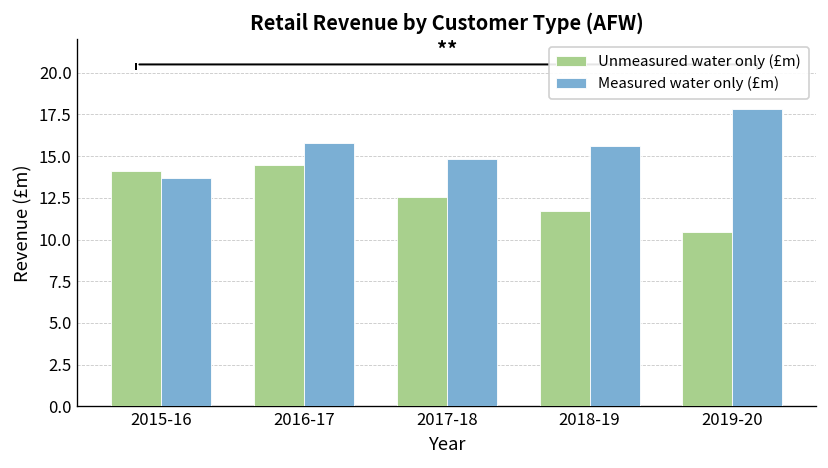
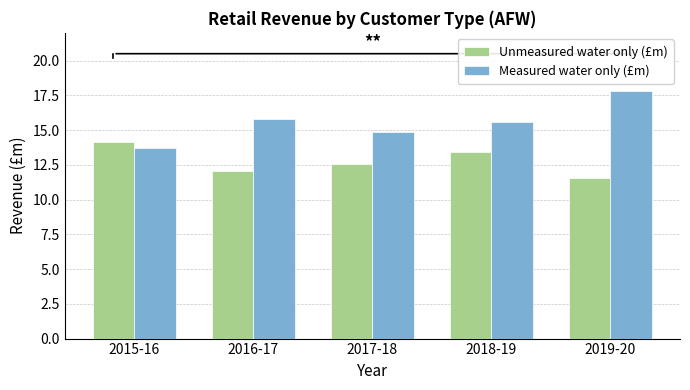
  {
    "Unmeasured water only (£m)": {
      "2015-16": 14.1,
-     "2016-17": 14.5,
+     "2016-17": 12.1,
      "2017-18": 12.5,
-     "2018-19": 11.7,
-     "2019-20": 10.4
+     "2018-19": 13.4,
+     "2019-20": 11.6
    },
    "Measured water only (£m)": {
      "2015-16": 13.7,
      "2016-17": 15.8,
      "2017-18": 14.8,
      "2018-19": 15.6,
      "2019-20": 17.8
    }
  }
